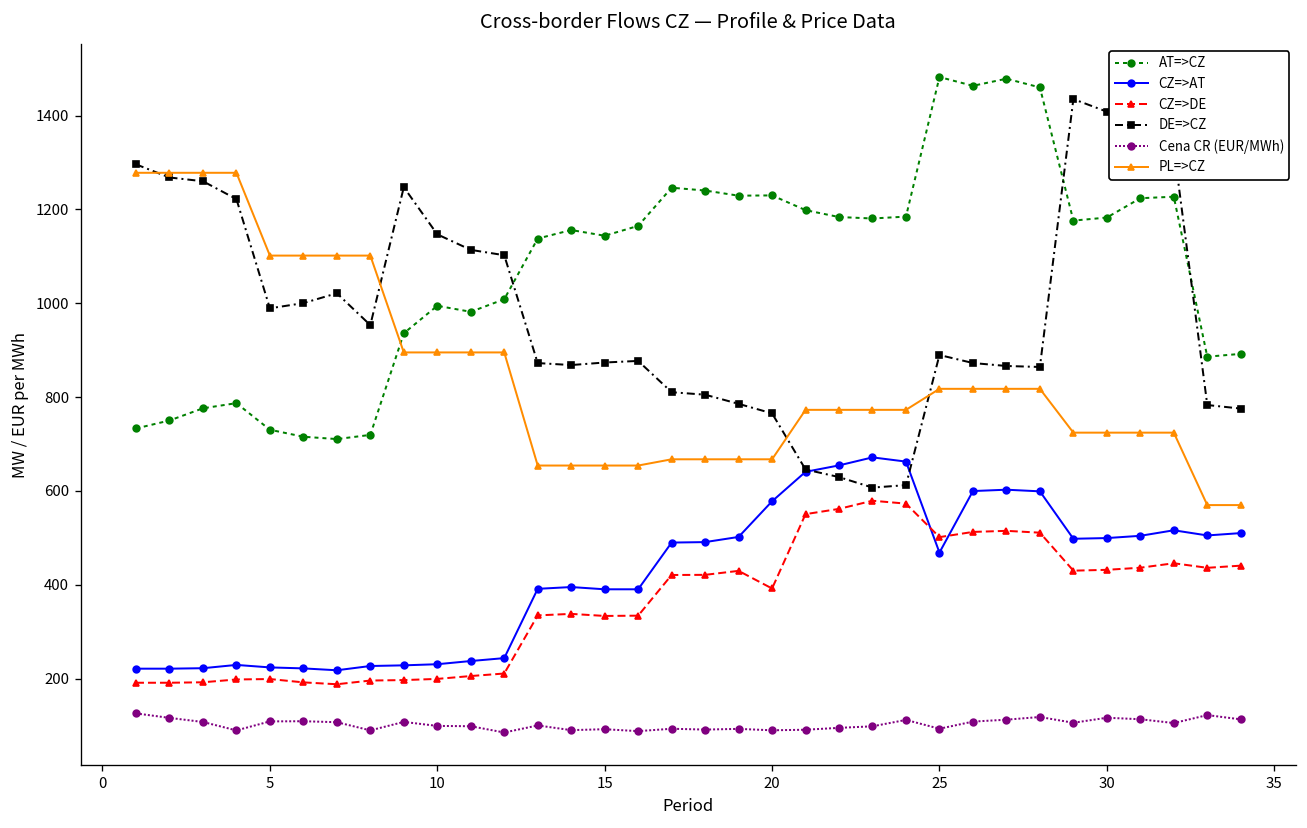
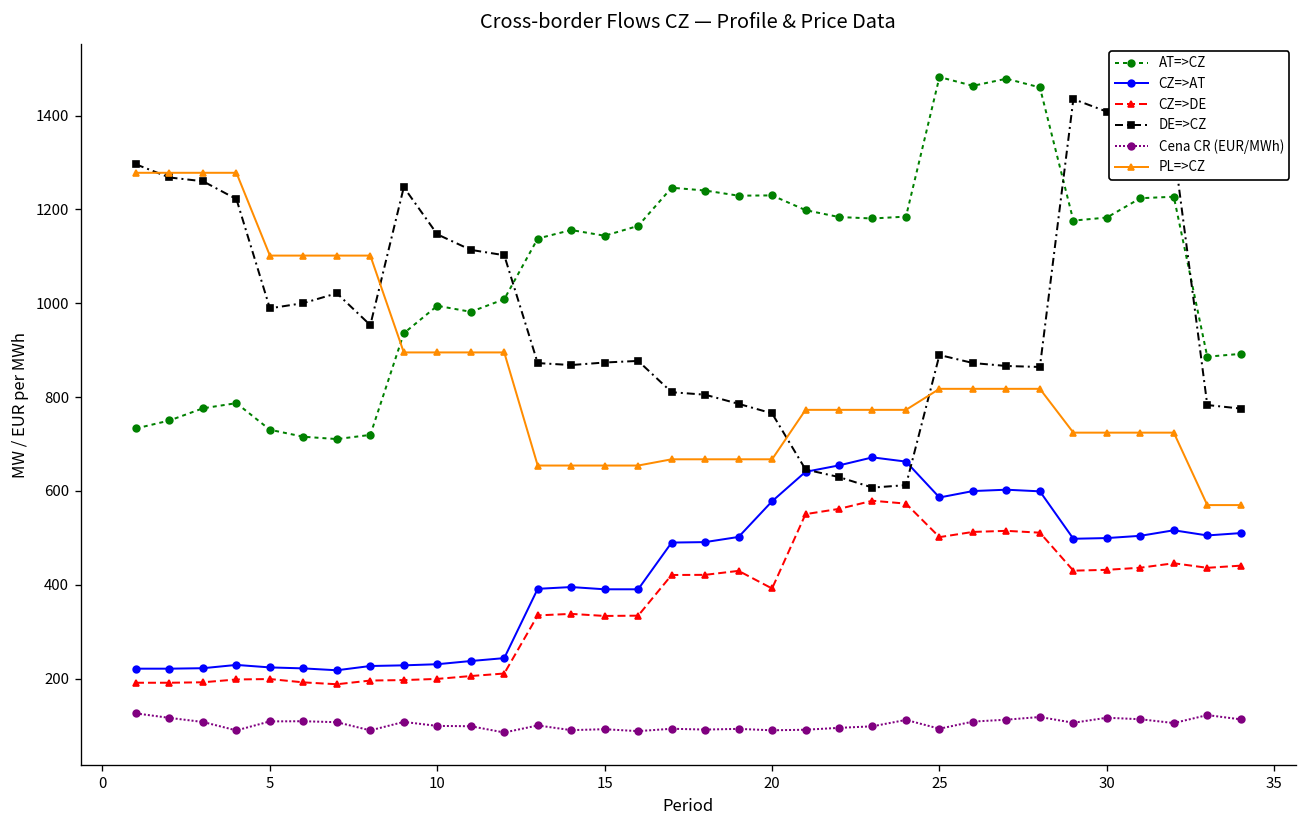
  {
    "AT=>CZ": {
      "5": 730,
      "10": 990,
      "15": 1140,
      "20": 1230,
      "25": 1480,
      "30": 1180
    },
    "CZ=>AT": {
      "5": 220,
      "10": 230,
      "15": 390,
      "20": 580,
-     "25": 470,
+     "25": 590,
      "30": 500
    },
    "CZ=>DE": {
      "5": 200,
      "10": 200,
      "15": 330,
      "20": 390,
      "25": 500,
      "30": 430
    },
    "DE=>CZ": {
      "5": 990,
      "10": 1150,
      "15": 870,
      "20": 770,
      "25": 890,
      "30": 1410
    },
    "Cena CR (EUR/MWh)": {
      "5": 110,
      "10": 100,
      "15": 90,
      "20": 90,
      "25": 90,
      "30": 120
    },
    "PL=>CZ": {
      "5": 1100,
      "10": 900,
      "15": 650,
      "20": 670,
      "25": 820,
      "30": 720
    }
  }
